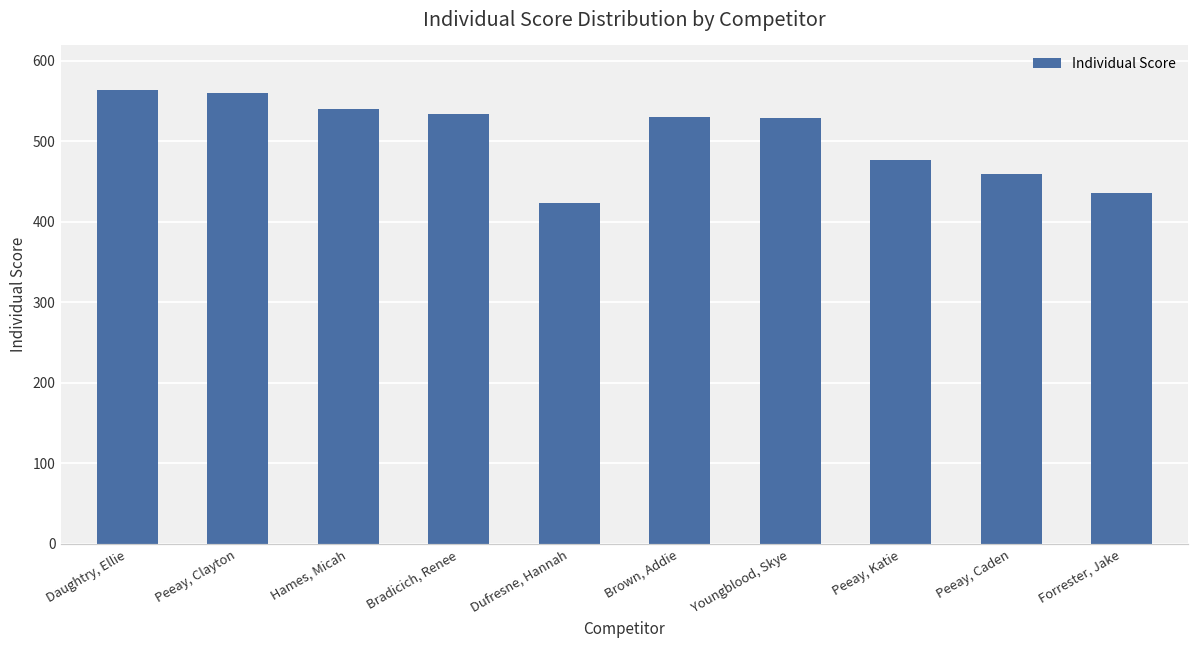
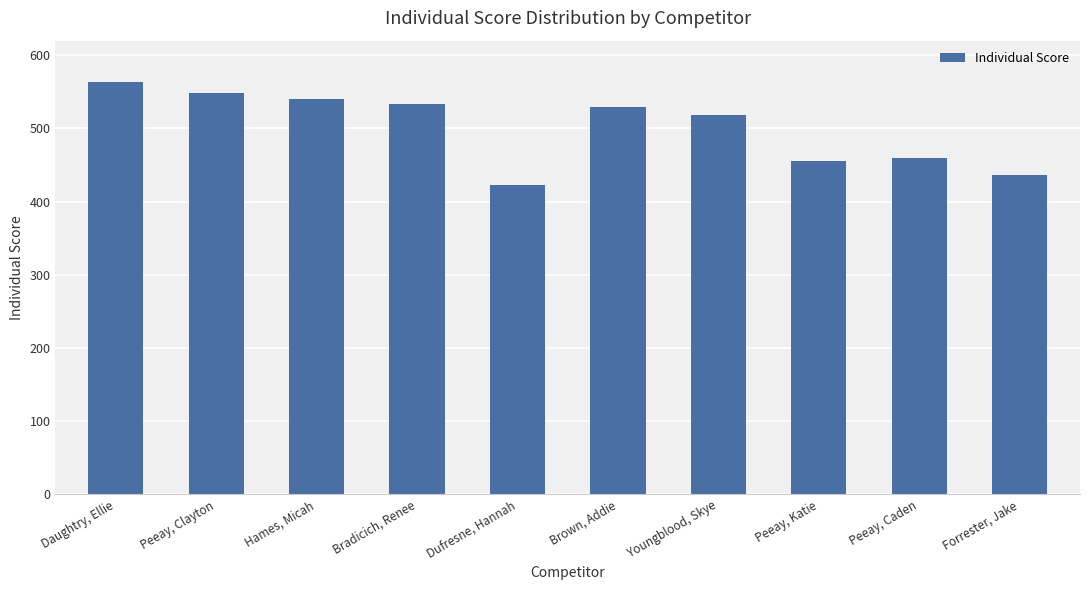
  {
    "Daughtry, Ellie": 560,
-   "Peeay, Clayton": 560,
+   "Peeay, Clayton": 550,
    "Hames, Micah": 540,
    "Bradicich, Renee": 530,
    "Dufresne, Hannah": 420,
    "Brown, Addie": 530,
-   "Youngblood, Skye": 530,
-   "Peeay, Katie": 480,
+   "Youngblood, Skye": 520,
+   "Peeay, Katie": 460,
    "Peeay, Caden": 460,
    "Forrester, Jake": 440
  }
